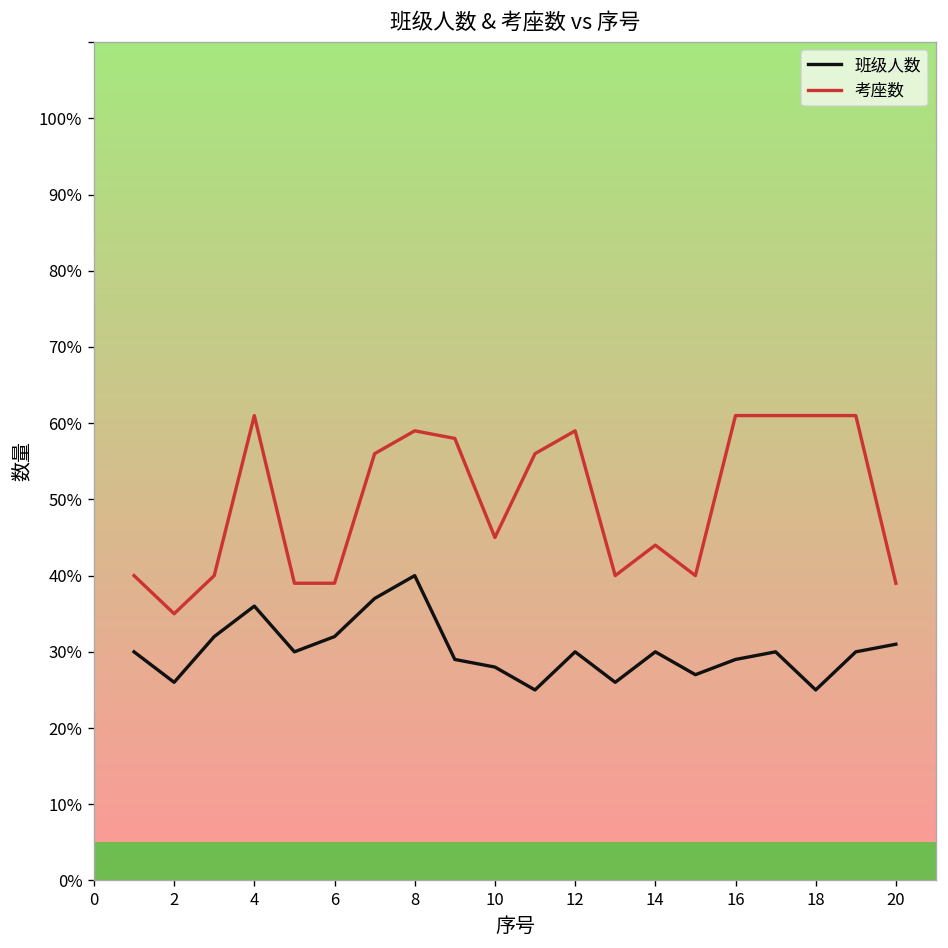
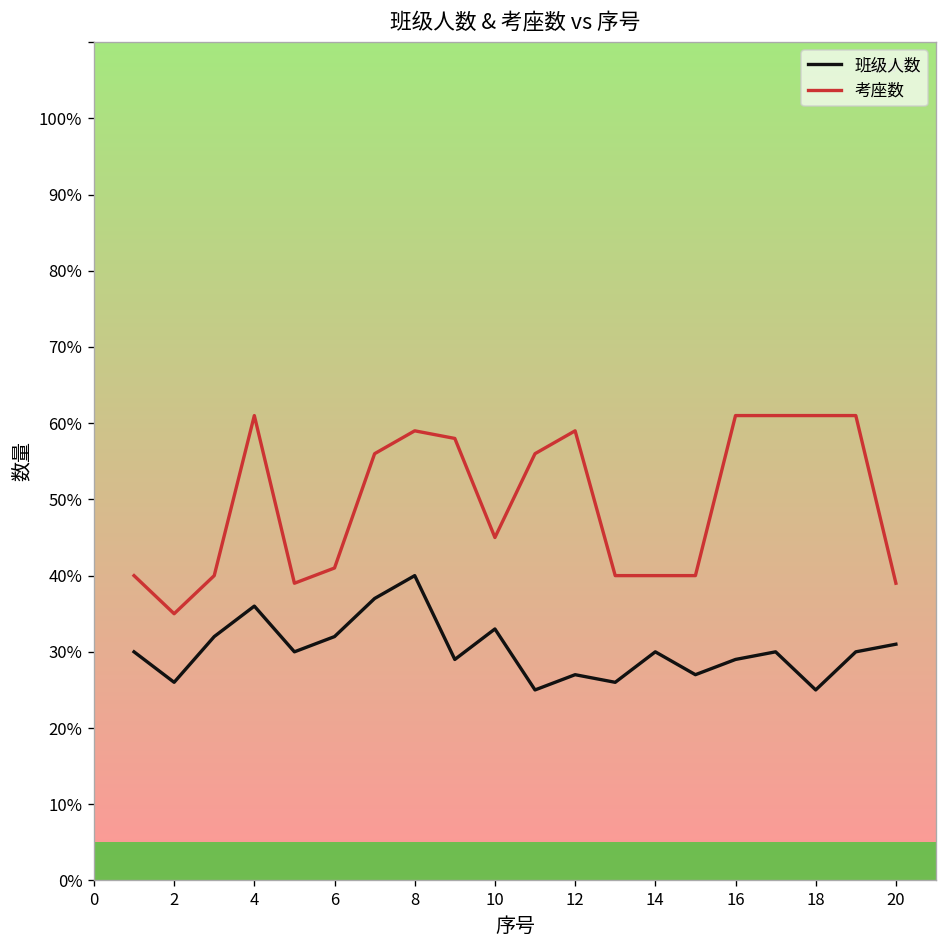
  {
    "班级人数": {
      "2": "26%",
      "4": "36%",
      "6": "32%",
      "8": "40%",
-     "10": "28%",
-     "12": "30%",
+     "10": "33%",
+     "12": "27%",
      "14": "30%",
      "16": "29%",
      "18": "25%",
      "20": "31%"
    },
    "考座数": {
      "2": "35%",
      "4": "61%",
-     "6": "39%",
+     "6": "41%",
      "8": "59%",
      "10": "45%",
      "12": "59%",
-     "14": "44%",
+     "14": "40%",
      "16": "61%",
      "18": "61%",
      "20": "39%"
    }
  }
